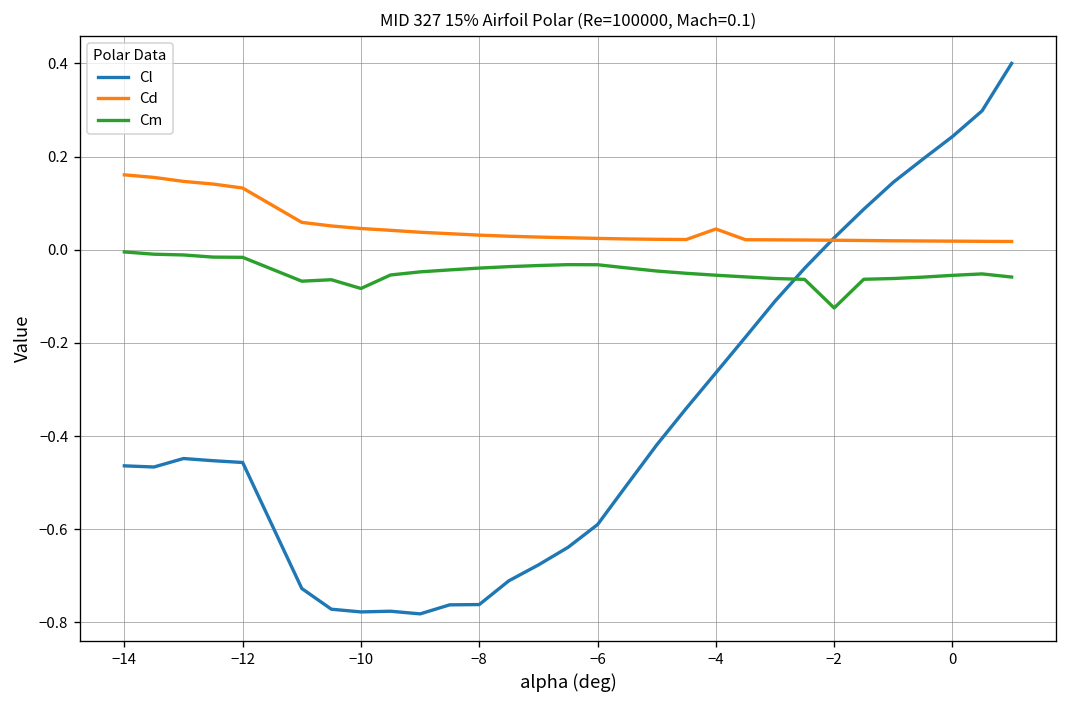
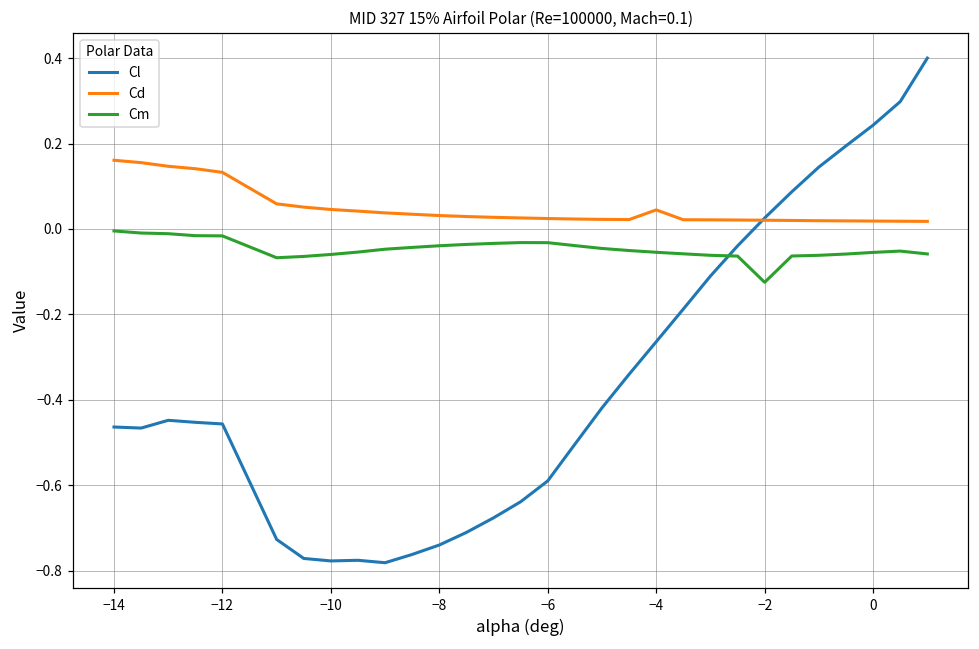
  {
    "Cl": {
      "−14": -0.46,
      "−12": -0.46,
      "−10": -0.78,
-     "−8": -0.76,
+     "−8": -0.74,
      "−6": -0.59,
      "−4": -0.26,
      "0": 0.24
    },
    "Cd": {
      "−14": 0.16,
      "−12": 0.13,
      "−10": 0.05,
      "−8": 0.03,
      "−6": 0.02,
      "−4": 0.04,
      "0": 0.02
    },
    "Cm": {
      "−14": 0.00,
      "−12": -0.02,
-     "−10": -0.08,
+     "−10": -0.06,
      "−8": -0.04,
      "−6": -0.03,
      "−4": -0.05,
      "−2": -0.13,
      "0": -0.06
    }
  }
